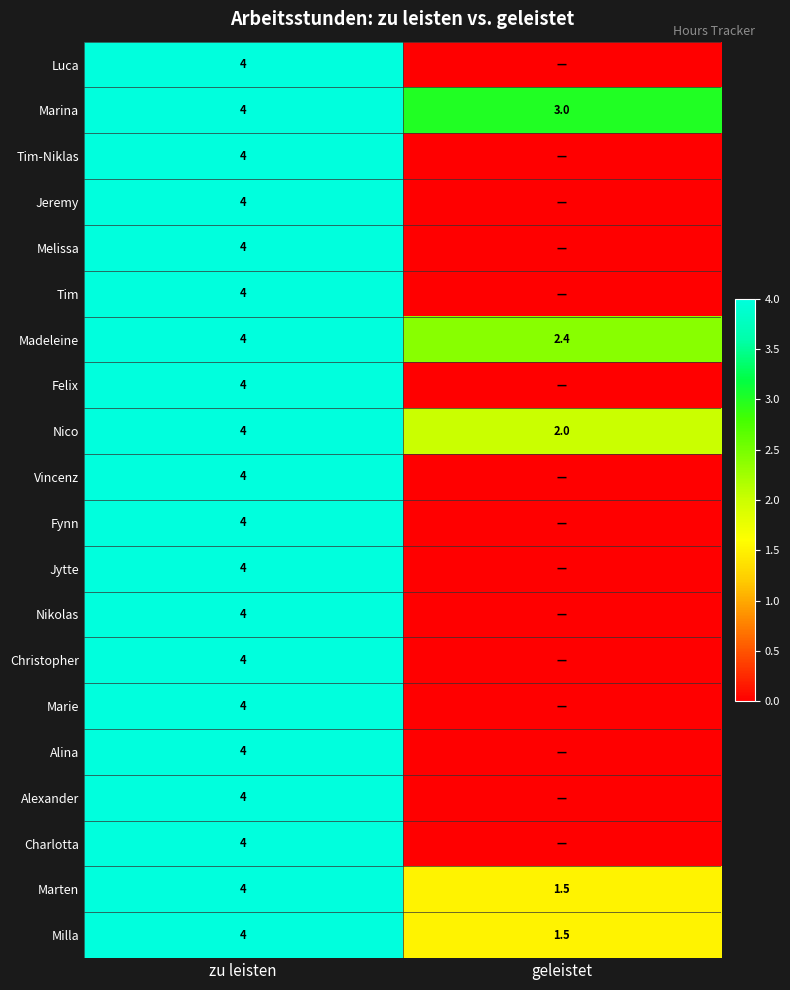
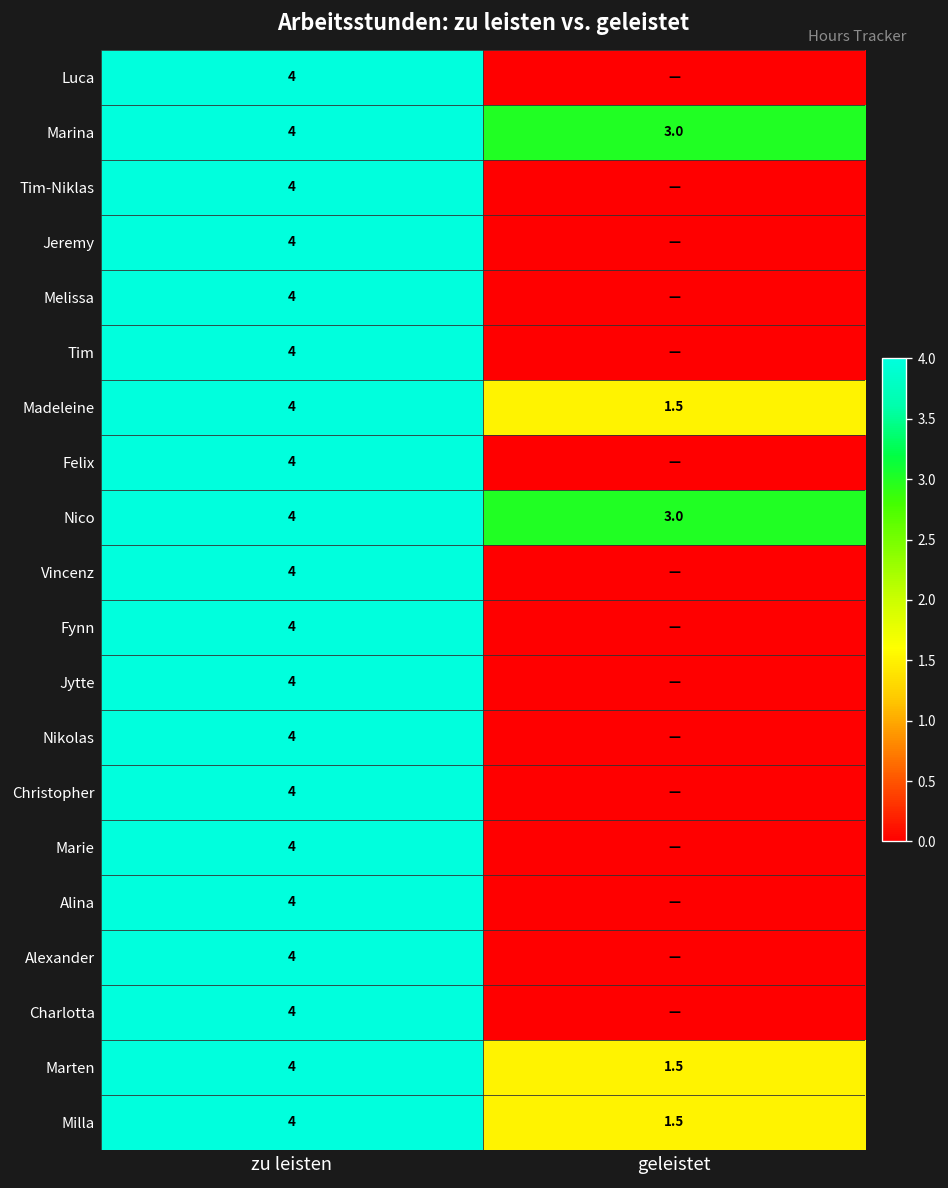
  {
    "Luca": {
      "zu leisten": 4
    },
    "Marina": {
      "zu leisten": 4,
      "geleistet": 3.0
    },
    "Tim-Niklas": {
      "zu leisten": 4
    },
    "Jeremy": {
      "zu leisten": 4
    },
    "Melissa": {
      "zu leisten": 4
    },
    "Tim": {
      "zu leisten": 4
    },
    "Madeleine": {
      "zu leisten": 4,
-     "geleistet": 2.4
+     "geleistet": 1.5
    },
    "Felix": {
      "zu leisten": 4
    },
    "Nico": {
      "zu leisten": 4,
-     "geleistet": 2.0
+     "geleistet": 3.0
    },
    "Vincenz": {
      "zu leisten": 4
    },
    "Fynn": {
      "zu leisten": 4
    },
    "Jytte": {
      "zu leisten": 4
    },
    "Nikolas": {
      "zu leisten": 4
    },
    "Christopher": {
      "zu leisten": 4
    },
    "Marie": {
      "zu leisten": 4
    },
    "Alina": {
      "zu leisten": 4
    },
    "Alexander": {
      "zu leisten": 4
    },
    "Charlotta": {
      "zu leisten": 4
    },
    "Marten": {
      "zu leisten": 4,
      "geleistet": 1.5
    },
    "Milla": {
      "zu leisten": 4,
      "geleistet": 1.5
    }
  }
